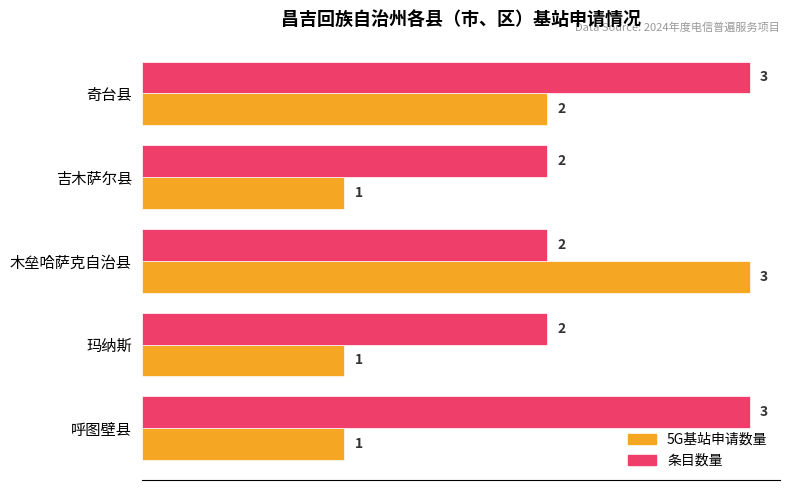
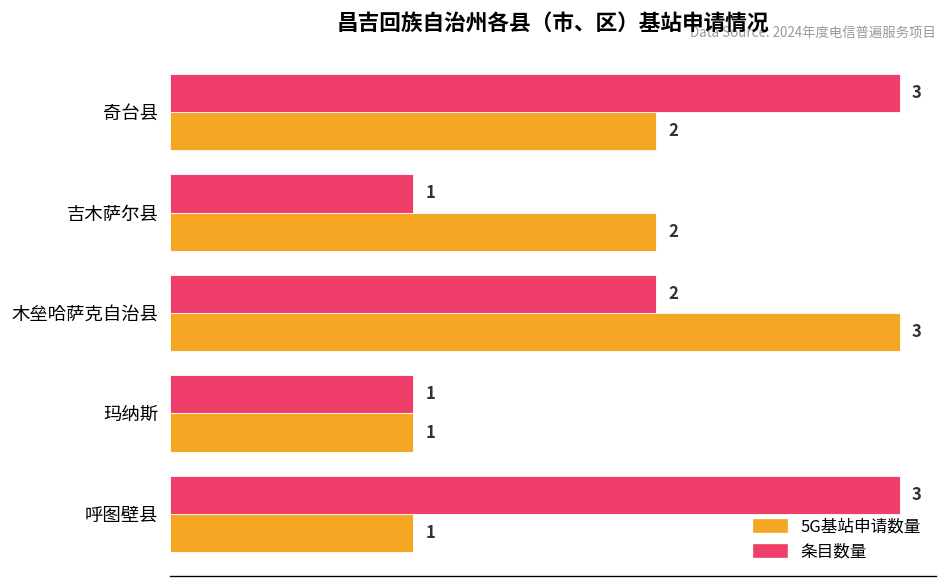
  {
    "5G基站申请数量": {
      "奇台县": 2,
-     "吉木萨尔县": 1,
+     "吉木萨尔县": 2,
      "木垒哈萨克自治县": 3,
      "玛纳斯": 1,
      "呼图壁县": 1
    },
    "条目数量": {
      "奇台县": 3,
-     "吉木萨尔县": 2,
+     "吉木萨尔县": 1,
      "木垒哈萨克自治县": 2,
-     "玛纳斯": 2,
+     "玛纳斯": 1,
      "呼图壁县": 3
    }
  }
